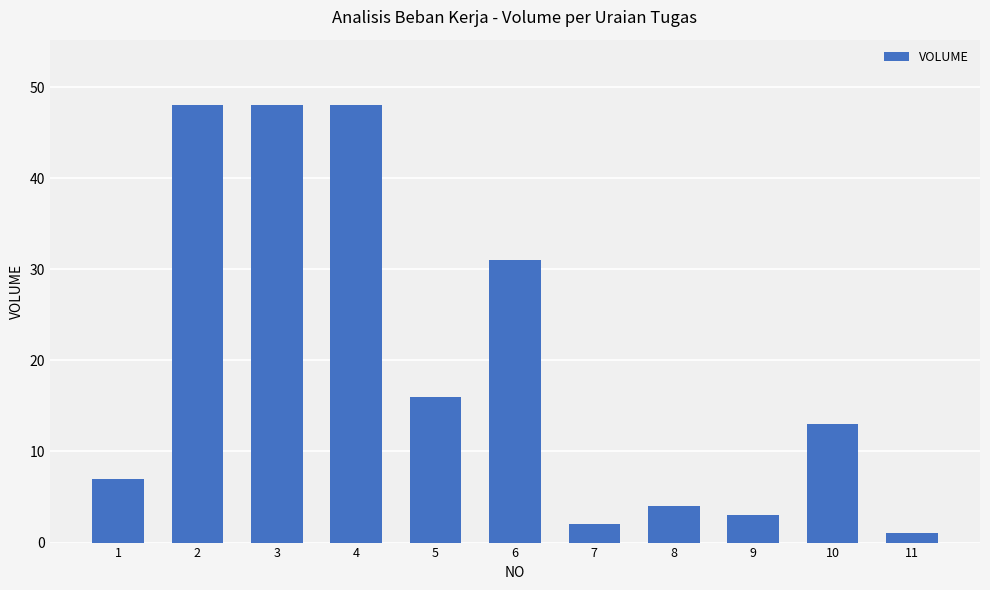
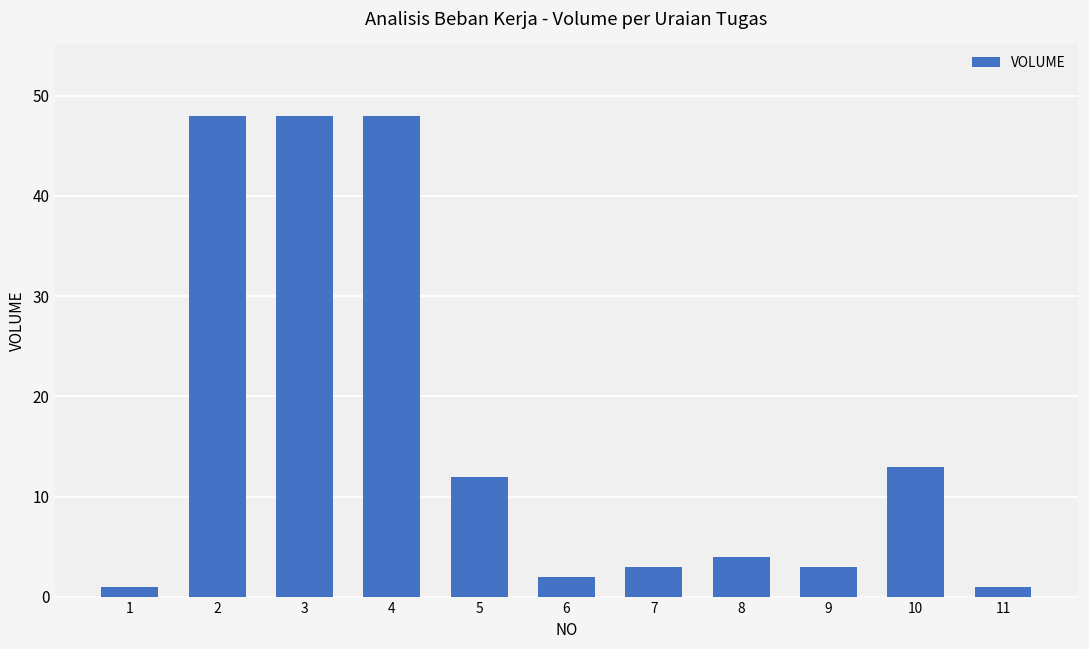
  {
-   "1": 7,
+   "1": 1,
    "2": 48,
    "3": 48,
    "4": 48,
-   "5": 16,
-   "6": 31,
-   "7": 2,
+   "5": 12,
+   "6": 2,
+   "7": 3,
    "8": 4,
    "9": 3,
    "10": 13,
    "11": 1
  }
